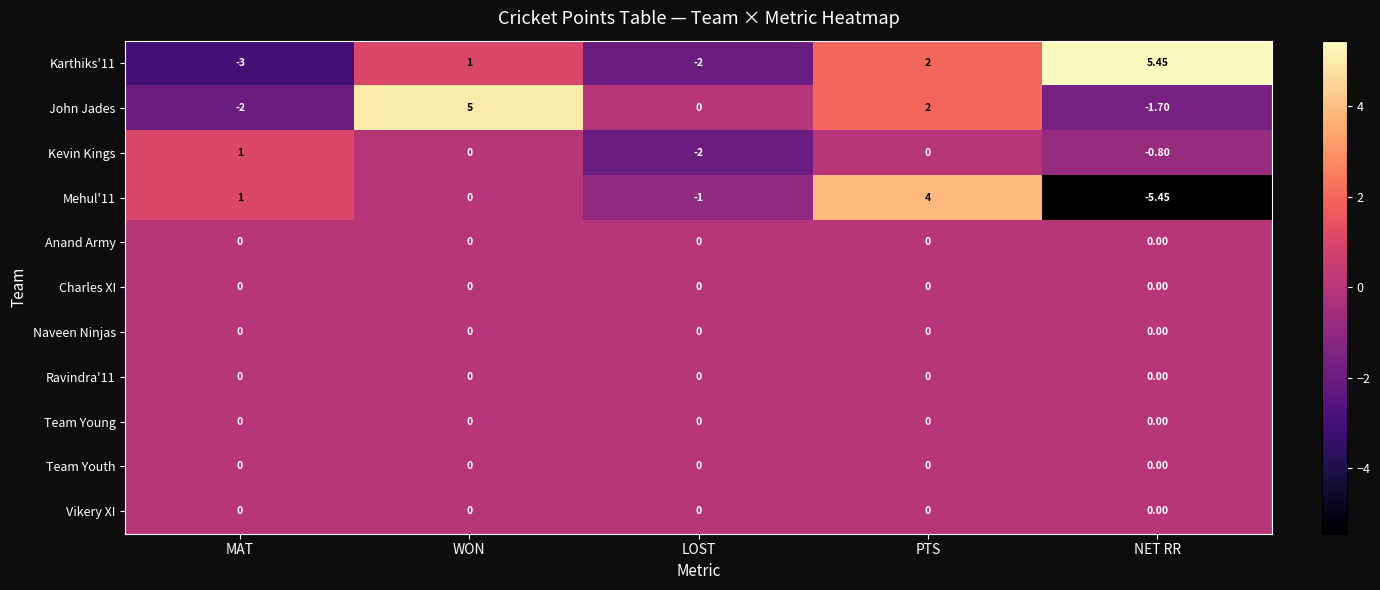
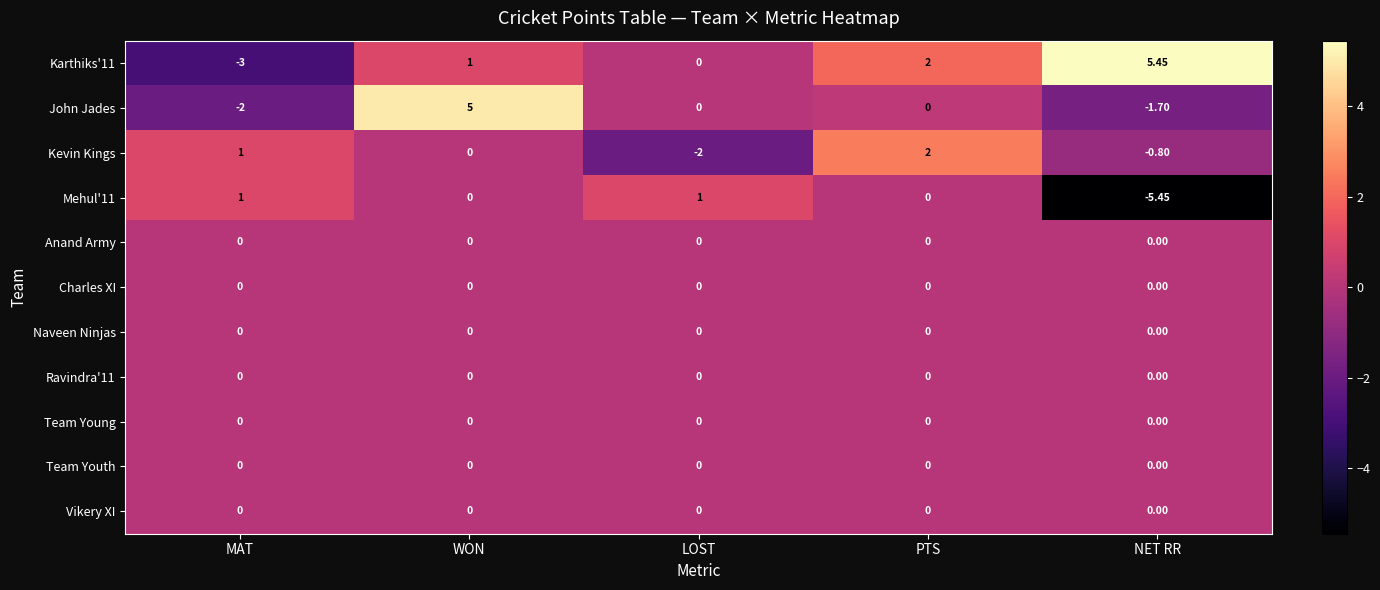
  {
    "Karthiks'11": {
      "MAT": -3,
      "WON": 1,
-     "LOST": -2,
+     "LOST": 0,
      "PTS": 2,
      "NET RR": 5.45
    },
    "John Jades": {
      "MAT": -2,
      "WON": 5,
      "LOST": 0,
-     "PTS": 2,
+     "PTS": 0,
      "NET RR": -1.70
    },
    "Kevin Kings": {
      "MAT": 1,
      "WON": 0,
      "LOST": -2,
-     "PTS": 0,
+     "PTS": 2,
      "NET RR": -0.80
    },
    "Mehul'11": {
      "MAT": 1,
      "WON": 0,
-     "LOST": -1,
-     "PTS": 4,
+     "LOST": 1,
+     "PTS": 0,
      "NET RR": -5.45
    },
    "Anand Army": {
      "MAT": 0,
      "WON": 0,
      "LOST": 0,
      "PTS": 0,
      "NET RR": 0.00
    },
    "Charles XI": {
      "MAT": 0,
      "WON": 0,
      "LOST": 0,
      "PTS": 0,
      "NET RR": 0.00
    },
    "Naveen Ninjas": {
      "MAT": 0,
      "WON": 0,
      "LOST": 0,
      "PTS": 0,
      "NET RR": 0.00
    },
    "Ravindra'11": {
      "MAT": 0,
      "WON": 0,
      "LOST": 0,
      "PTS": 0,
      "NET RR": 0.00
    },
    "Team Young": {
      "MAT": 0,
      "WON": 0,
      "LOST": 0,
      "PTS": 0,
      "NET RR": 0.00
    },
    "Team Youth": {
      "MAT": 0,
      "WON": 0,
      "LOST": 0,
      "PTS": 0,
      "NET RR": 0.00
    },
    "Vikery XI": {
      "MAT": 0,
      "WON": 0,
      "LOST": 0,
      "PTS": 0,
      "NET RR": 0.00
    }
  }
